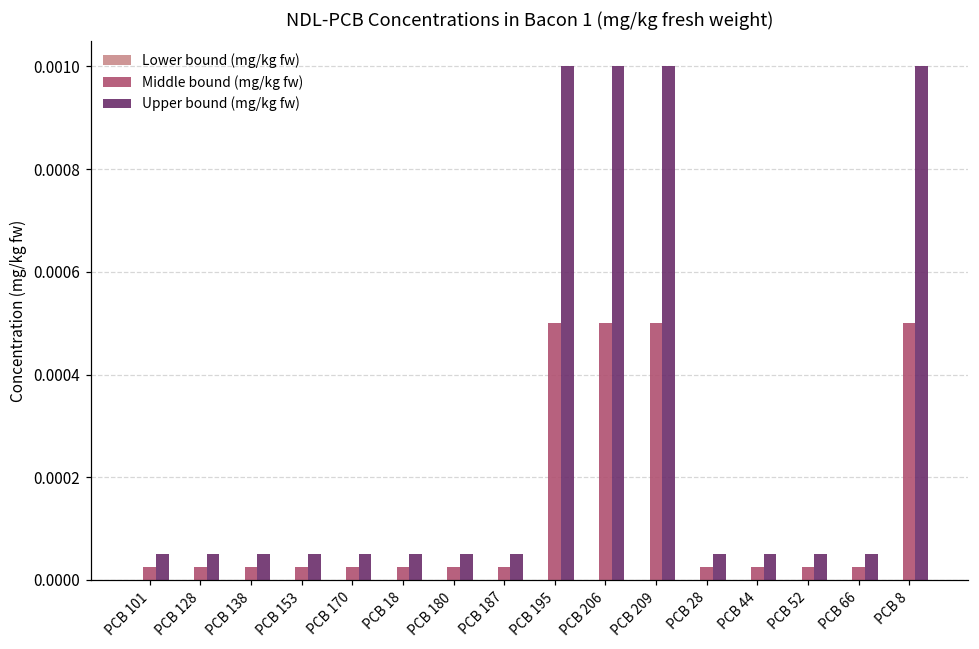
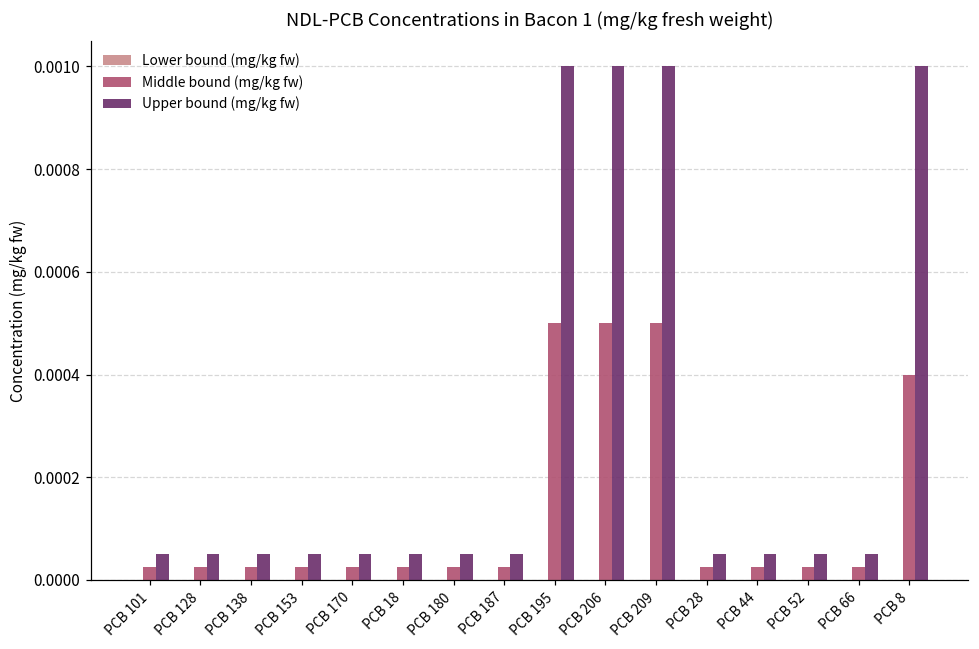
  {
    "Lower bound (mg/kg fw)": {
      "PCB 101": 0.0000,
      "PCB 128": 0.0000,
      "PCB 138": 0.0000,
      "PCB 153": 0.0000,
      "PCB 170": 0.0000,
      "PCB 18": 0.0000,
      "PCB 180": 0.0000,
      "PCB 187": 0.0000,
      "PCB 195": 0.0000,
      "PCB 206": 0.0000,
      "PCB 209": 0.0000,
      "PCB 28": 0.0000,
      "PCB 44": 0.0000,
      "PCB 52": 0.0000,
      "PCB 66": 0.0000,
      "PCB 8": 0.0000
    },
    "Middle bound (mg/kg fw)": {
      "PCB 101": 0.00003,
      "PCB 128": 0.00003,
      "PCB 138": 0.00003,
      "PCB 153": 0.00003,
      "PCB 170": 0.00003,
      "PCB 18": 0.00003,
      "PCB 180": 0.00003,
      "PCB 187": 0.00003,
      "PCB 195": 0.0005,
      "PCB 206": 0.0005,
      "PCB 209": 0.0005,
      "PCB 28": 0.00003,
      "PCB 44": 0.00003,
      "PCB 52": 0.00003,
      "PCB 66": 0.00003,
-     "PCB 8": 0.0005
+     "PCB 8": 0.0004
    },
    "Upper bound (mg/kg fw)": {
      "PCB 101": 0.00005,
      "PCB 128": 0.00005,
      "PCB 138": 0.00005,
      "PCB 153": 0.00005,
      "PCB 170": 0.00005,
      "PCB 18": 0.00005,
      "PCB 180": 0.00005,
      "PCB 187": 0.00005,
      "PCB 195": 0.0010,
      "PCB 206": 0.0010,
      "PCB 209": 0.0010,
      "PCB 28": 0.00005,
      "PCB 44": 0.00005,
      "PCB 52": 0.00005,
      "PCB 66": 0.00005,
      "PCB 8": 0.0010
    }
  }
